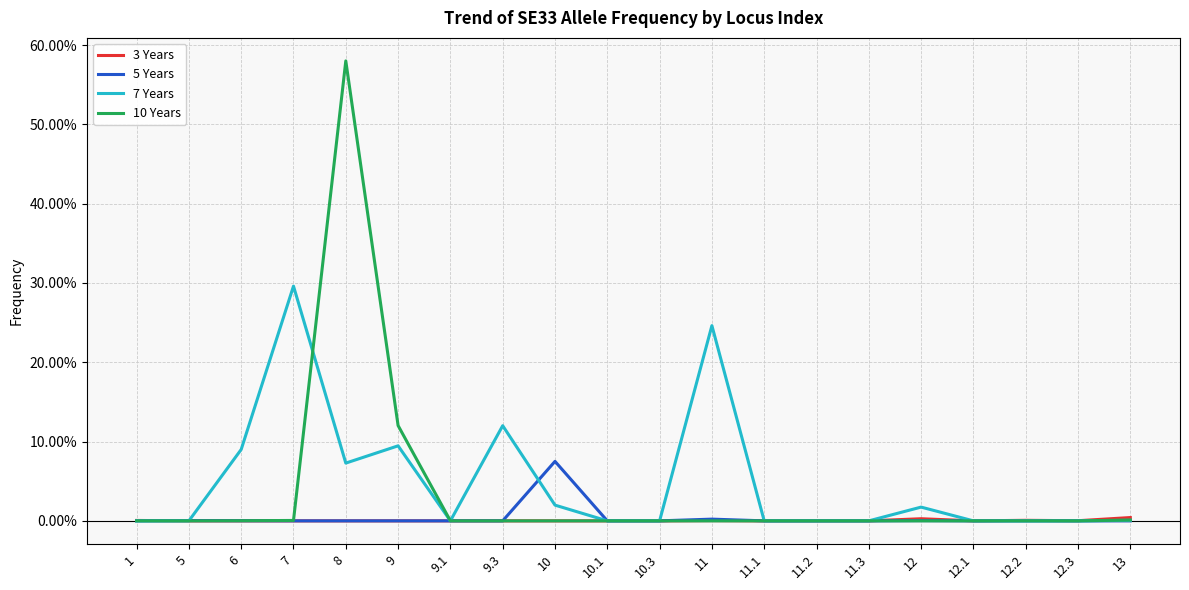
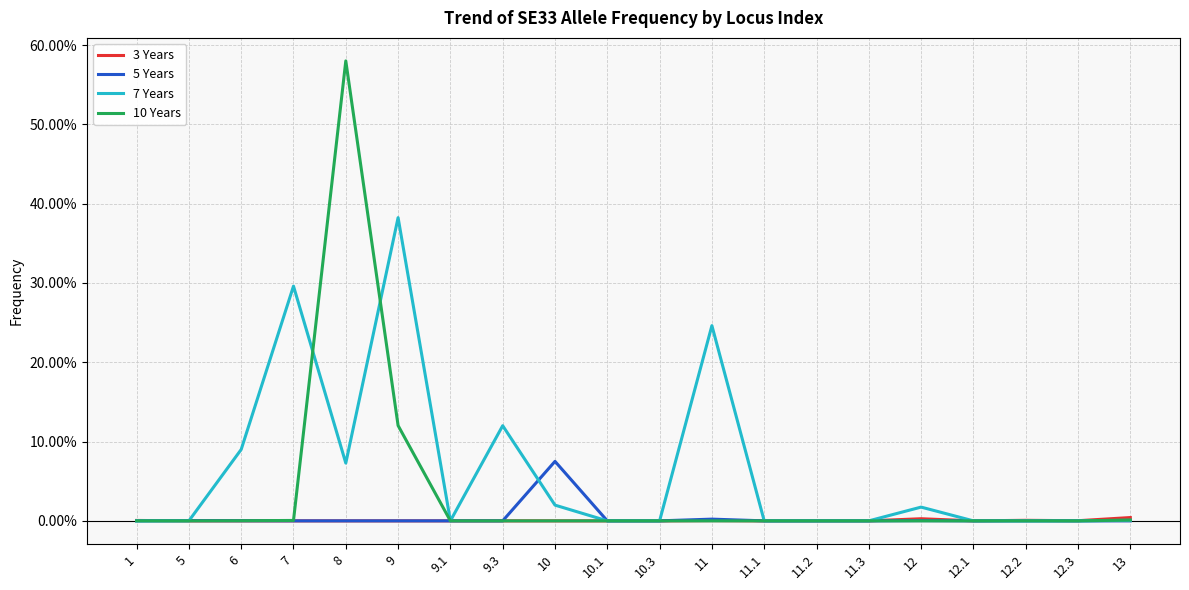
  {
    "3 Years": {
      "13": "0%"
    },
    "5 Years": {
      "10": "8%"
    },
    "7 Years": {
      "6": "9%",
      "7": "30%",
      "8": "7%",
-     "9": "9%",
+     "9": "38%",
      "9.3": "12%",
      "10": "2%",
      "11": "25%",
      "12": "2%"
    },
    "10 Years": {
      "8": "58%",
      "9": "12%"
    }
  }
